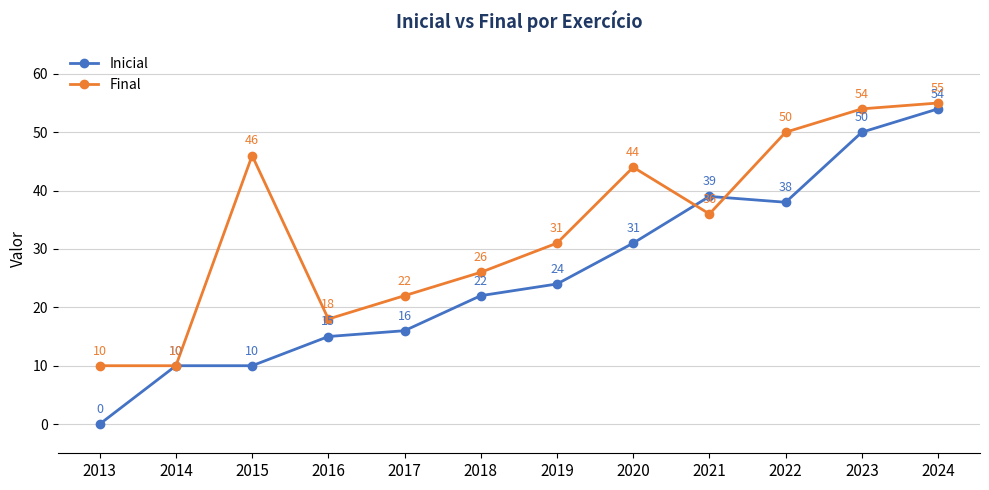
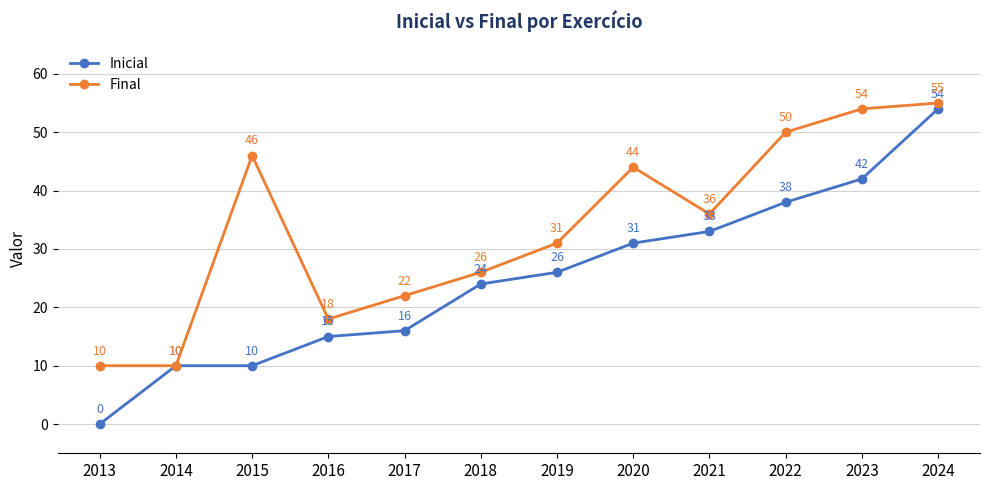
  {
    "Inicial": {
      "2013": 0,
      "2015": 10,
      "2017": 16,
-     "2018": 22,
-     "2019": 24,
+     "2018": 24,
+     "2019": 26,
      "2020": 31,
-     "2021": 39,
+     "2021": 33,
      "2022": 38,
-     "2023": 50
+     "2023": 42
    },
    "Final": {
      "2013": 10,
      "2015": 46,
      "2016": 18,
      "2017": 22,
      "2018": 26,
      "2019": 31,
      "2020": 44,
      "2022": 50,
      "2023": 54
    }
  }
